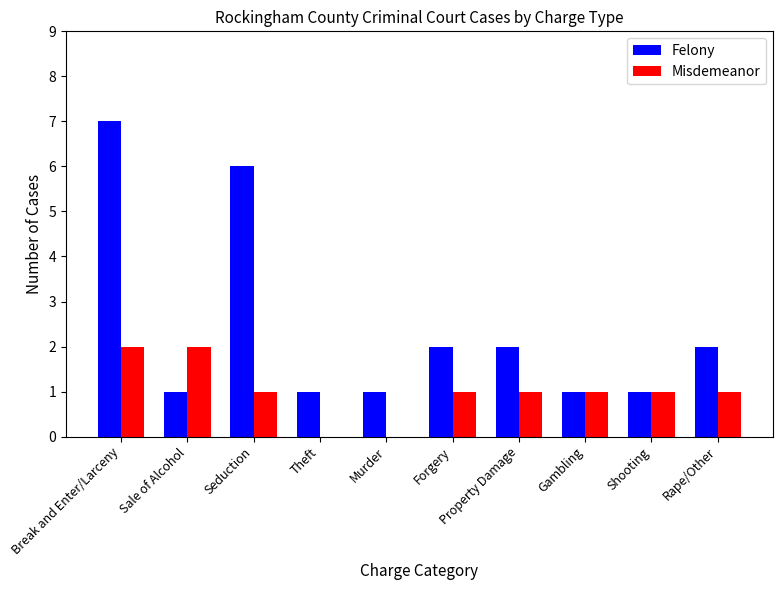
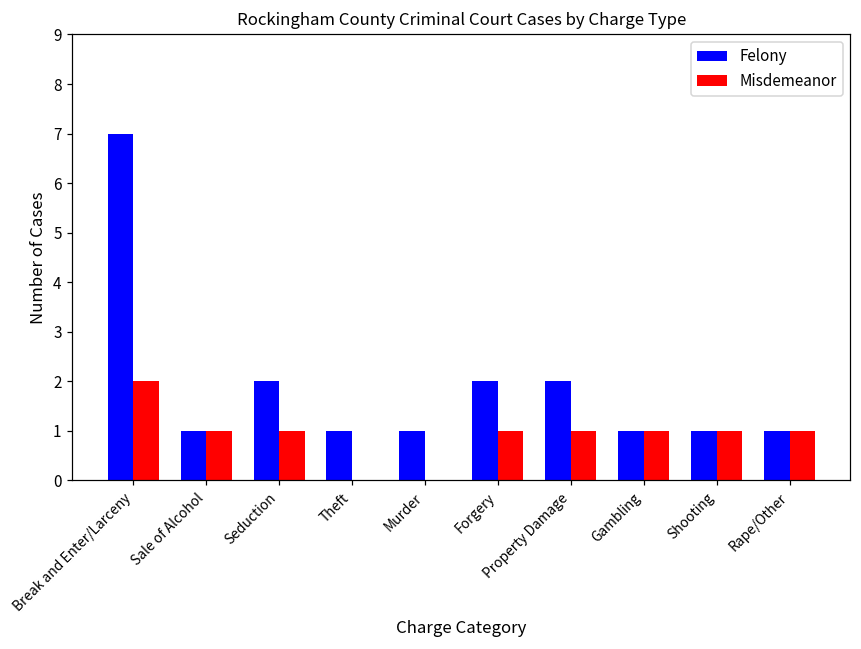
  {
    "Felony": {
      "Break and Enter/Larceny": 7,
      "Sale of Alcohol": 1,
-     "Seduction": 6,
+     "Seduction": 2,
      "Theft": 1,
      "Murder": 1,
      "Forgery": 2,
      "Property Damage": 2,
      "Gambling": 1,
      "Shooting": 1,
-     "Rape/Other": 2
+     "Rape/Other": 1
    },
    "Misdemeanor": {
      "Break and Enter/Larceny": 2,
-     "Sale of Alcohol": 2,
+     "Sale of Alcohol": 1,
      "Seduction": 1,
      "Theft": 0,
      "Murder": 0,
      "Forgery": 1,
      "Property Damage": 1,
      "Gambling": 1,
      "Shooting": 1,
      "Rape/Other": 1
    }
  }
